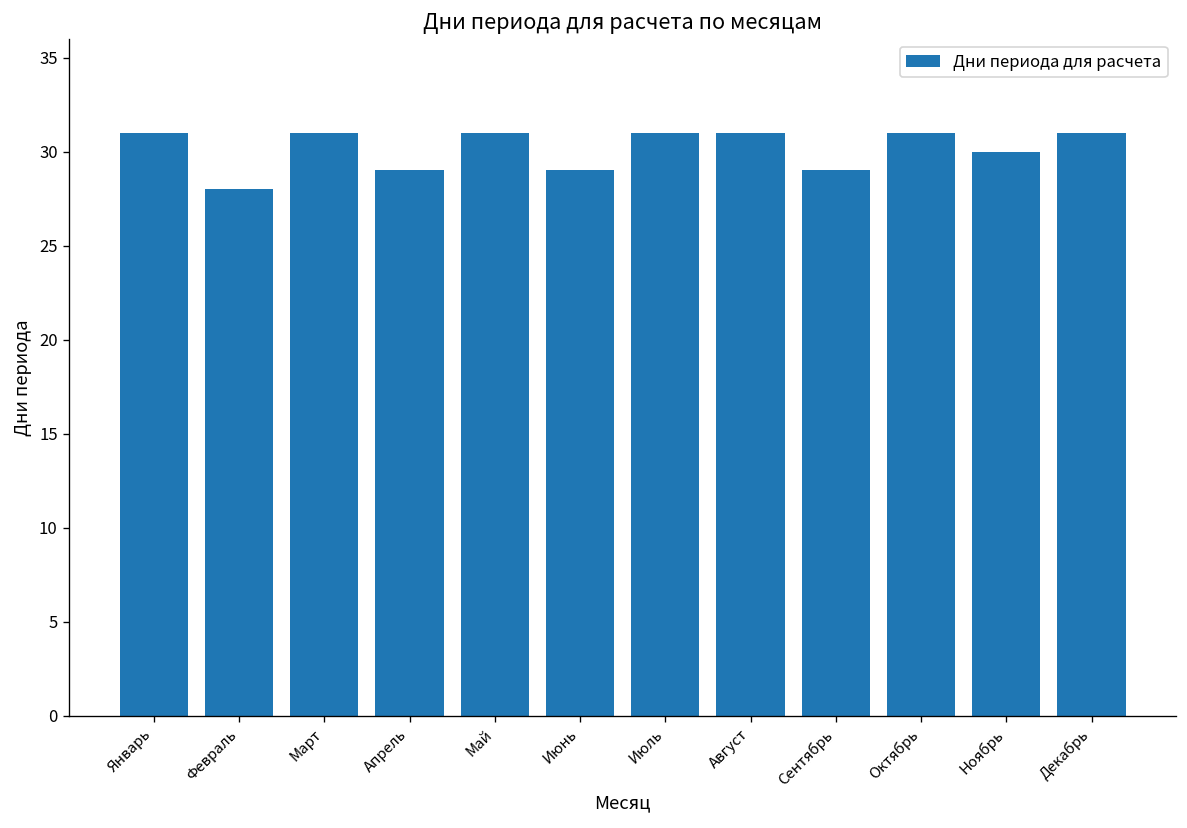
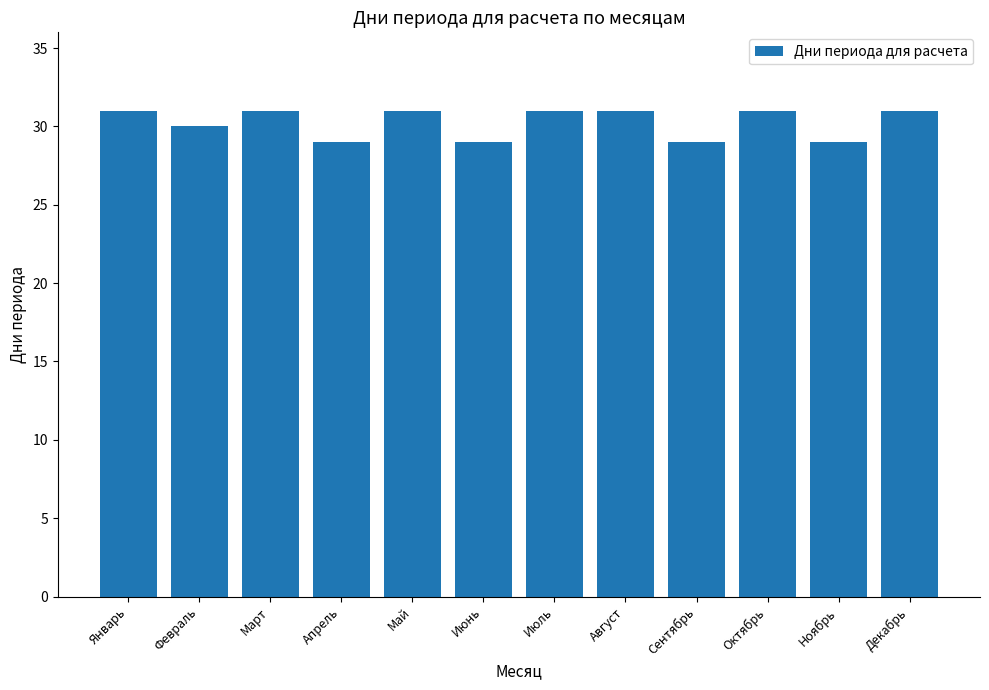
  {
    "Январь": 31,
-   "Февраль": 28,
+   "Февраль": 30,
    "Март": 31,
    "Апрель": 29,
    "Май": 31,
    "Июнь": 29,
    "Июль": 31,
    "Август": 31,
    "Сентябрь": 29,
    "Октябрь": 31,
-   "Ноябрь": 30,
+   "Ноябрь": 29,
    "Декабрь": 31
  }
